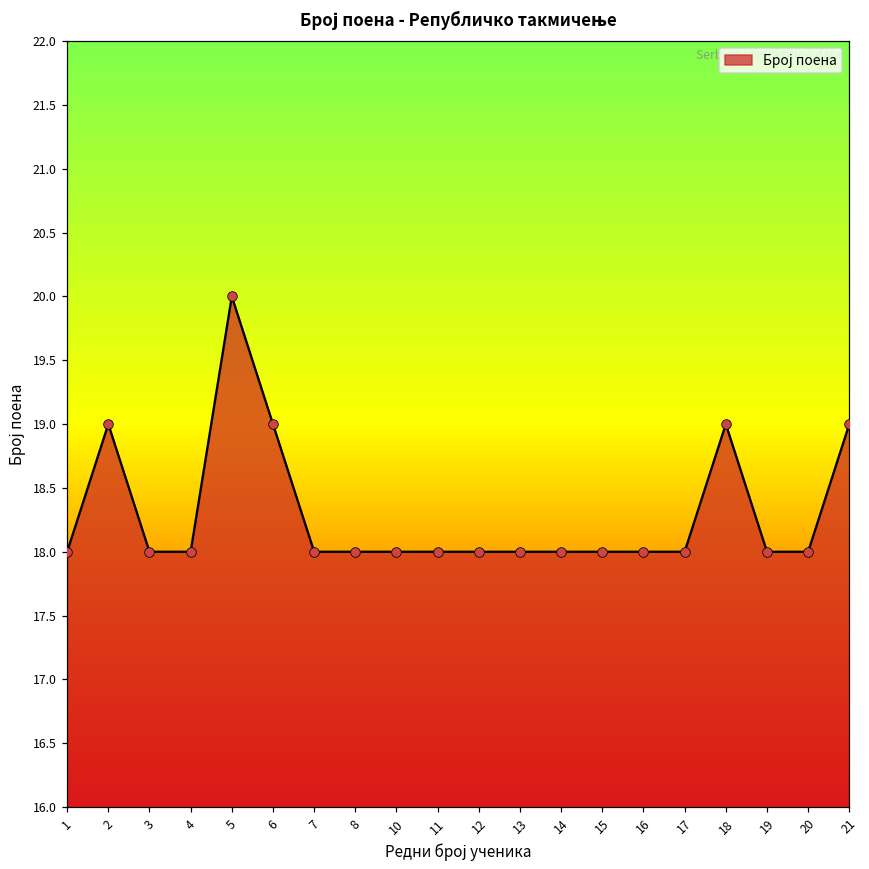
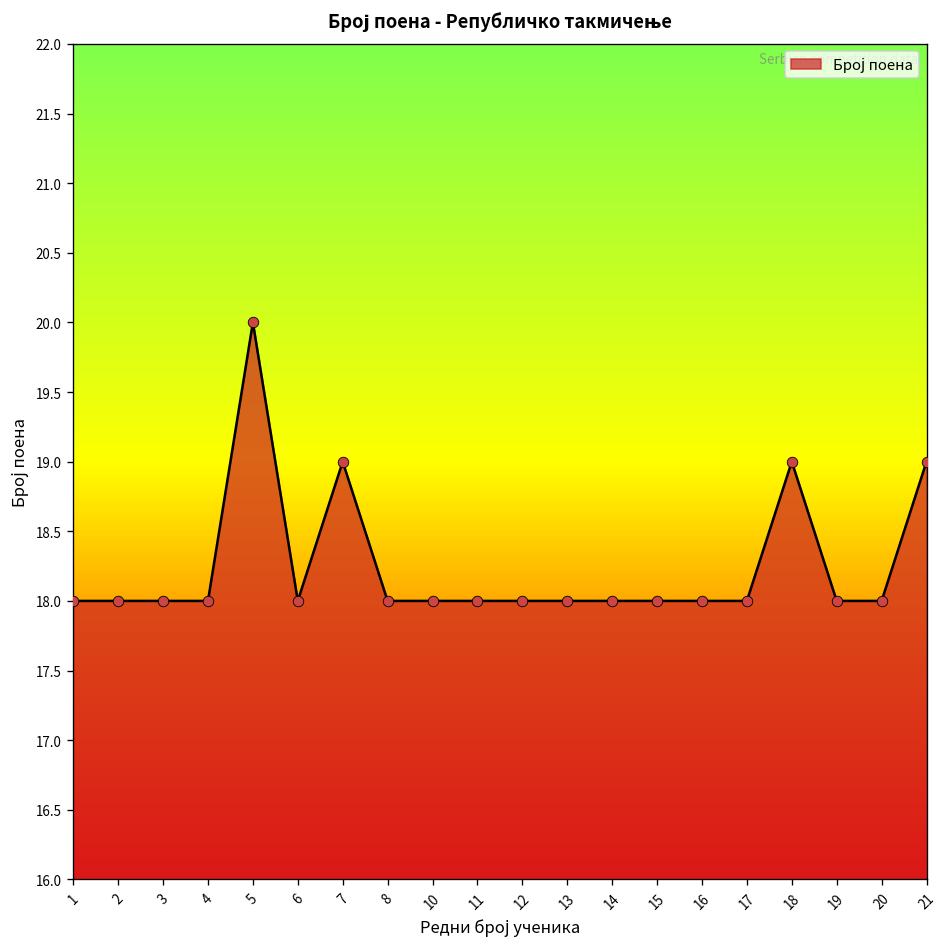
  {
    "1": 18,
-   "2": 19,
+   "2": 18,
    "3": 18,
    "4": 18,
    "5": 20,
-   "6": 19,
-   "7": 18,
+   "6": 18,
+   "7": 19,
    "8": 18,
    "10": 18,
    "11": 18,
    "12": 18,
    "13": 18,
    "14": 18,
    "15": 18,
    "16": 18,
    "17": 18,
    "18": 19,
    "19": 18,
    "20": 18,
    "21": 19
  }
